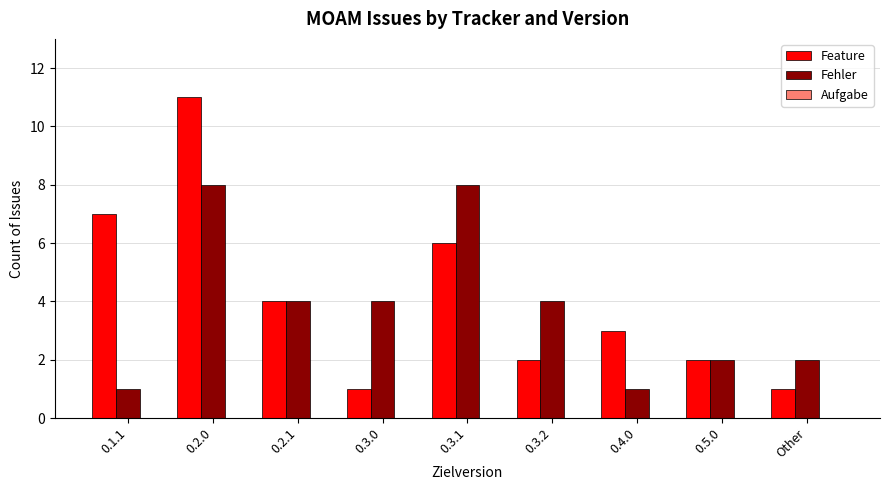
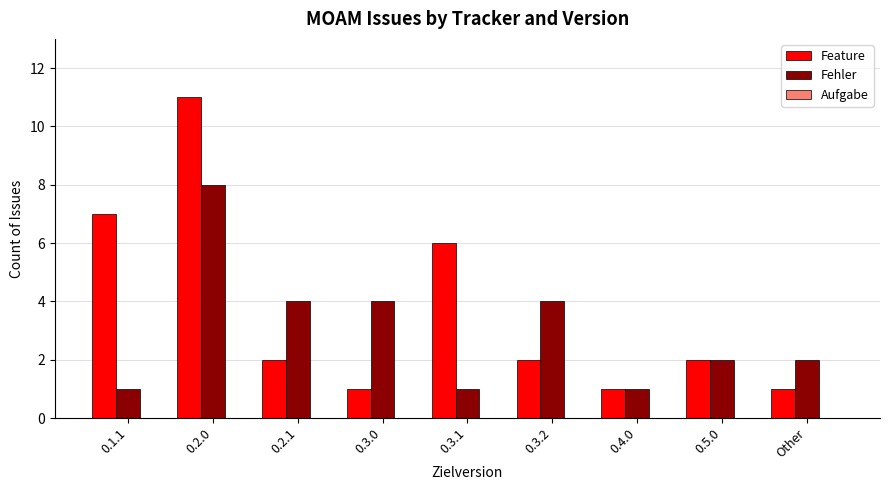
  {
    "Feature": {
      "0.1.1": 7,
      "0.2.0": 11,
-     "0.2.1": 4,
+     "0.2.1": 2,
      "0.3.0": 1,
      "0.3.1": 6,
      "0.3.2": 2,
-     "0.4.0": 3,
+     "0.4.0": 1,
      "0.5.0": 2,
      "Other": 1
    },
    "Fehler": {
      "0.1.1": 1,
      "0.2.0": 8,
      "0.2.1": 4,
      "0.3.0": 4,
-     "0.3.1": 8,
+     "0.3.1": 1,
      "0.3.2": 4,
      "0.4.0": 1,
      "0.5.0": 2,
      "Other": 2
    },
    "Aufgabe": {
      "0.1.1": 0,
      "0.2.0": 0,
      "0.2.1": 0,
      "0.3.0": 0,
      "0.3.1": 0,
      "0.3.2": 0,
      "0.4.0": 0,
      "0.5.0": 0,
      "Other": 0
    }
  }
